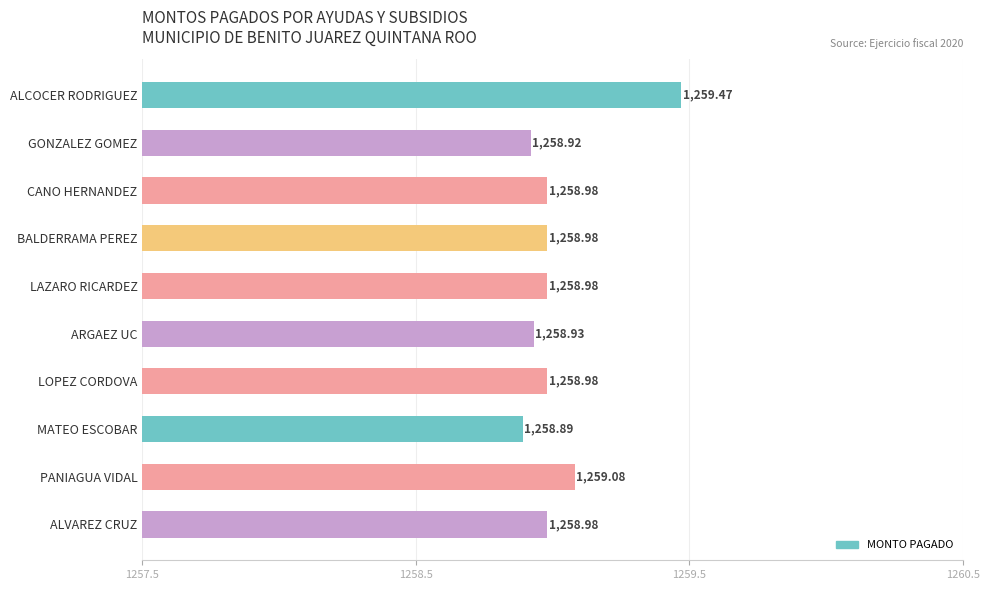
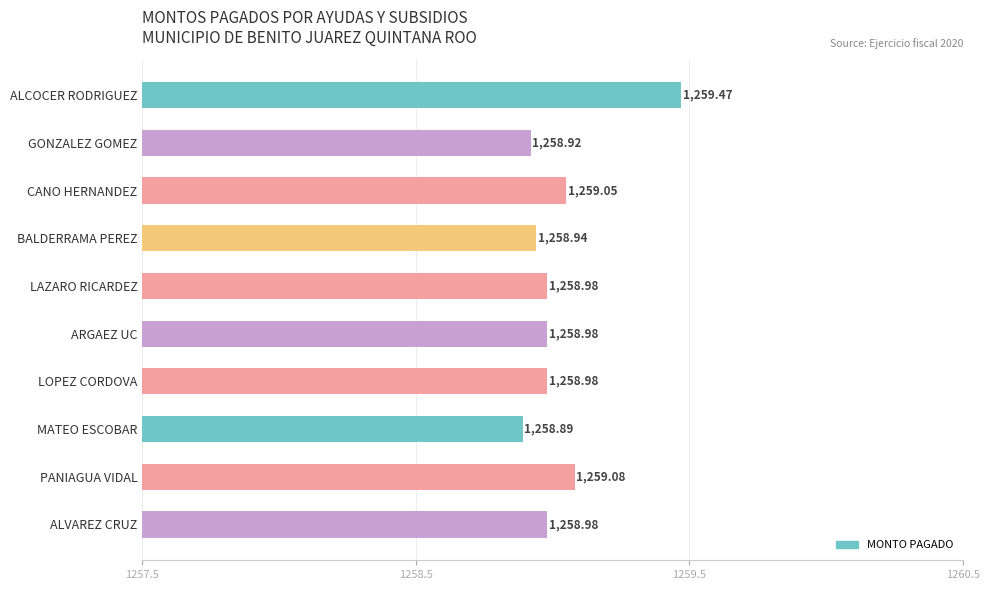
  {
    "ALCOCER RODRIGUEZ": "1,259.47",
    "GONZALEZ GOMEZ": "1,258.92",
-   "CANO HERNANDEZ": "1,258.98",
-   "BALDERRAMA PEREZ": "1,258.98",
+   "CANO HERNANDEZ": "1,259.05",
+   "BALDERRAMA PEREZ": "1,258.94",
    "LAZARO RICARDEZ": "1,258.98",
-   "ARGAEZ UC": "1,258.93",
+   "ARGAEZ UC": "1,258.98",
    "LOPEZ CORDOVA": "1,258.98",
    "MATEO ESCOBAR": "1,258.89",
    "PANIAGUA VIDAL": "1,259.08",
    "ALVAREZ CRUZ": "1,258.98"
  }
